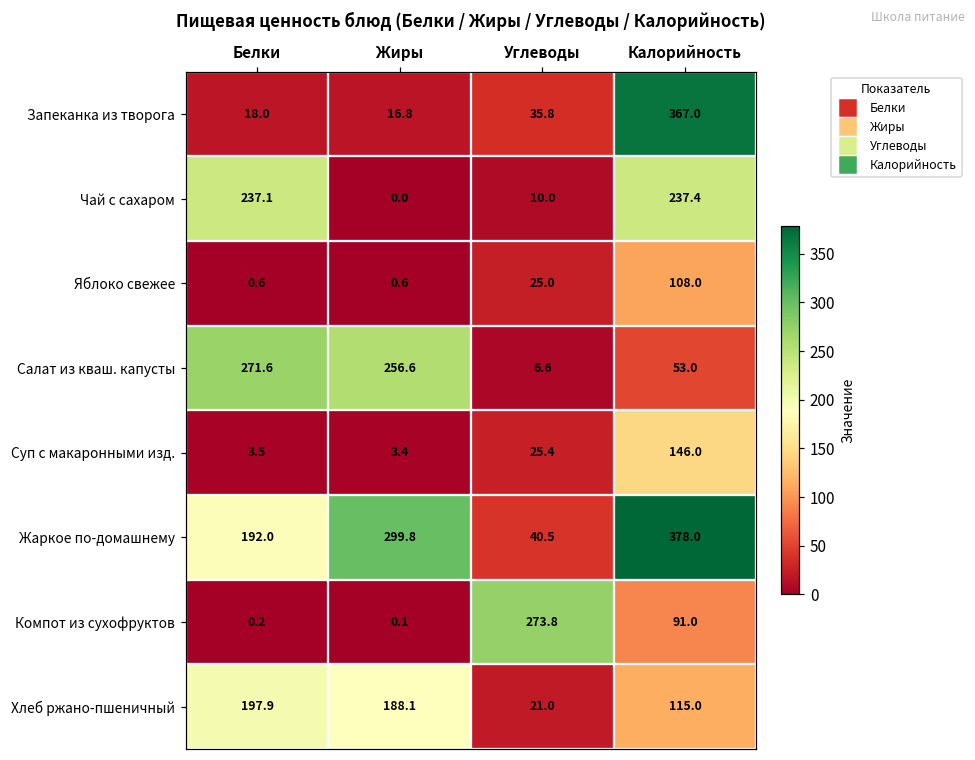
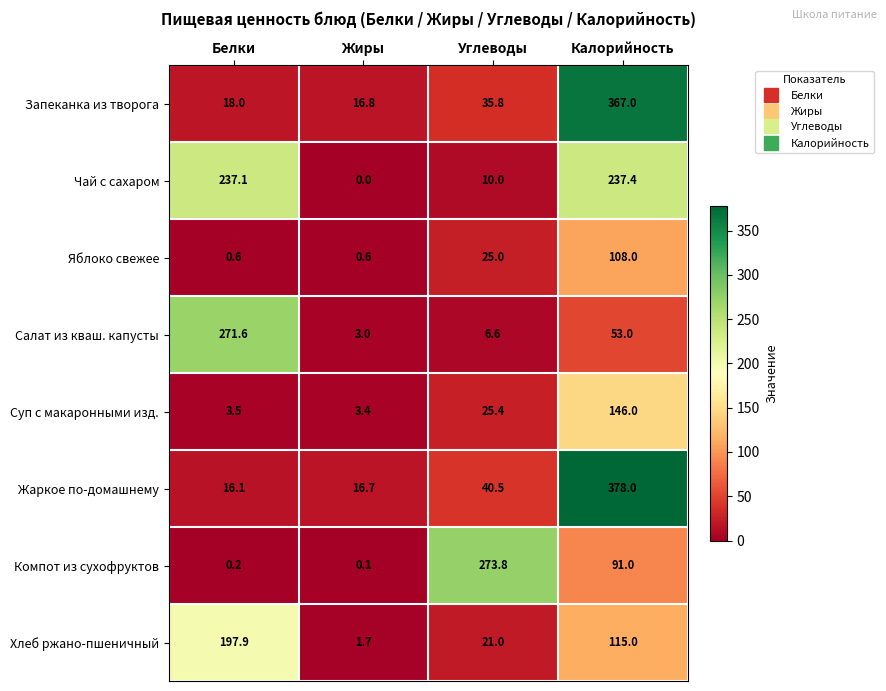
  {
    "Запеканка из творога": {
      "Белки": 18.0,
      "Жиры": 16.8,
      "Углеводы": 35.8,
      "Калорийность": 367.0
    },
    "Чай с сахаром": {
      "Белки": 237.1,
      "Жиры": 0.0,
      "Углеводы": 10.0,
      "Калорийность": 237.4
    },
    "Яблоко свежее": {
      "Белки": 0.6,
      "Жиры": 0.6,
      "Углеводы": 25.0,
      "Калорийность": 108.0
    },
    "Салат из кваш. капусты": {
      "Белки": 271.6,
-     "Жиры": 256.6,
+     "Жиры": 3.0,
      "Углеводы": 6.6,
      "Калорийность": 53.0
    },
    "Суп с макаронными изд.": {
      "Белки": 3.5,
      "Жиры": 3.4,
      "Углеводы": 25.4,
      "Калорийность": 146.0
    },
    "Жаркое по-домашнему": {
-     "Белки": 192.0,
-     "Жиры": 299.8,
+     "Белки": 16.1,
+     "Жиры": 16.7,
      "Углеводы": 40.5,
      "Калорийность": 378.0
    },
    "Компот из сухофруктов": {
      "Белки": 0.2,
      "Жиры": 0.1,
      "Углеводы": 273.8,
      "Калорийность": 91.0
    },
    "Хлеб ржано-пшеничный": {
      "Белки": 197.9,
-     "Жиры": 188.1,
+     "Жиры": 1.7,
      "Углеводы": 21.0,
      "Калорийность": 115.0
    }
  }
